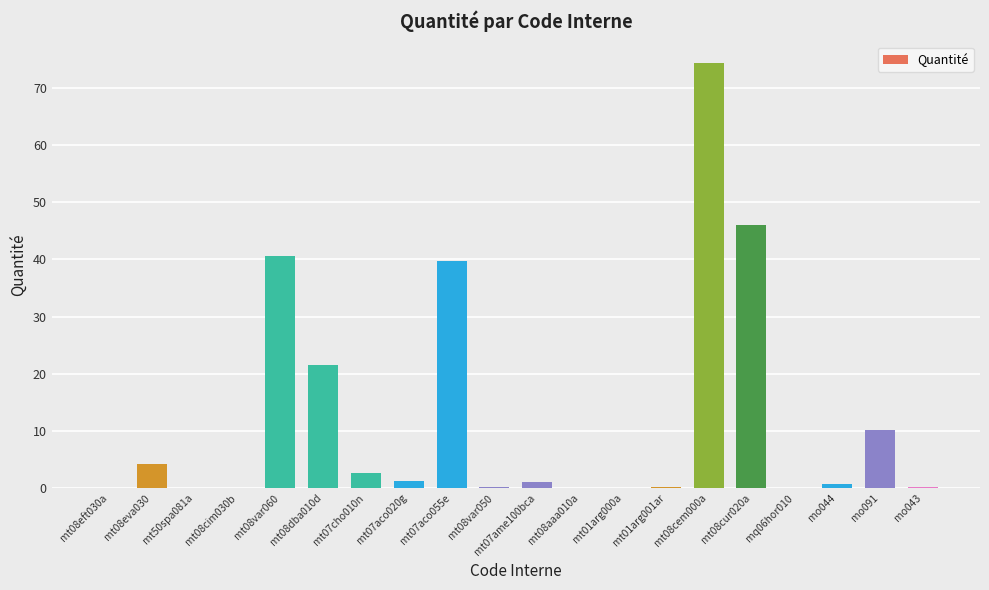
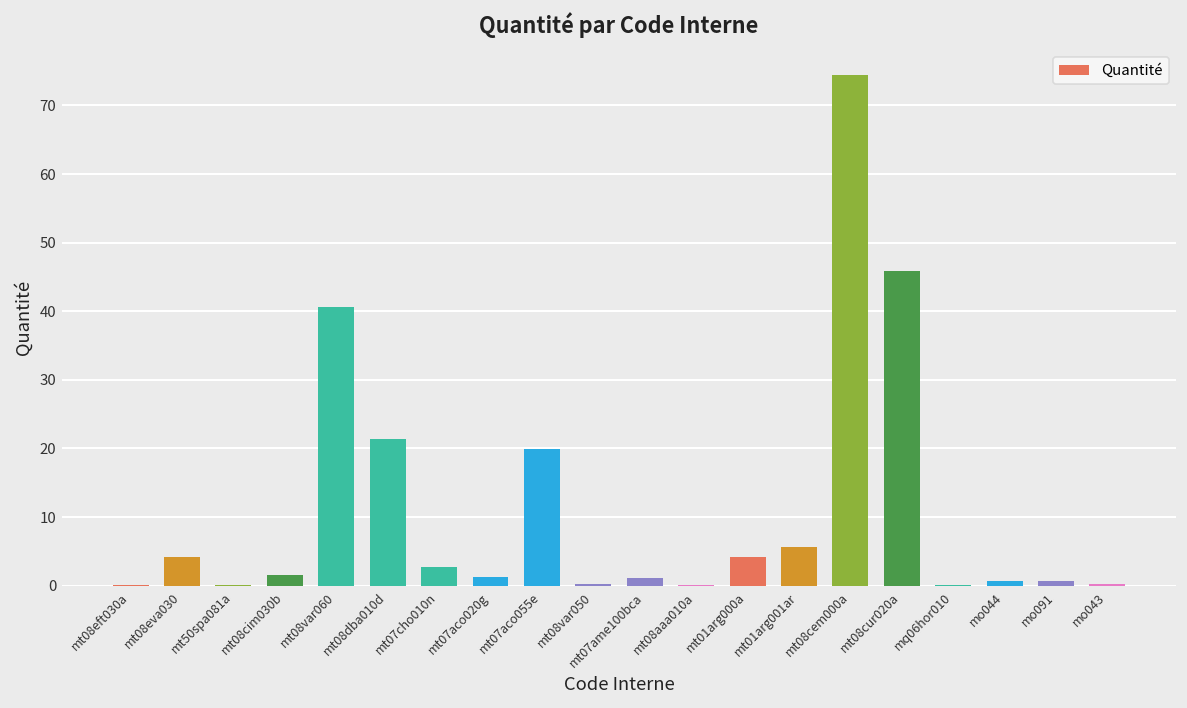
  {
    "mt08eva030": 4,
-   "mt08cim030b": 0,
+   "mt08cim030b": 1,
    "mt08var060": 41,
    "mt08dba010d": 21,
    "mt07cho010n": 3,
    "mt07aco020g": 1,
-   "mt07aco055e": 40,
+   "mt07aco055e": 20,
    "mt07ame100bca": 1,
-   "mt01arg000a": 0,
-   "mt01arg001ar": 0,
+   "mt01arg000a": 4,
+   "mt01arg001ar": 6,
    "mt08cem000a": 74,
    "mt08cur020a": 46,
    "mo044": 1,
-   "mo091": 10
+   "mo091": 1
  }
